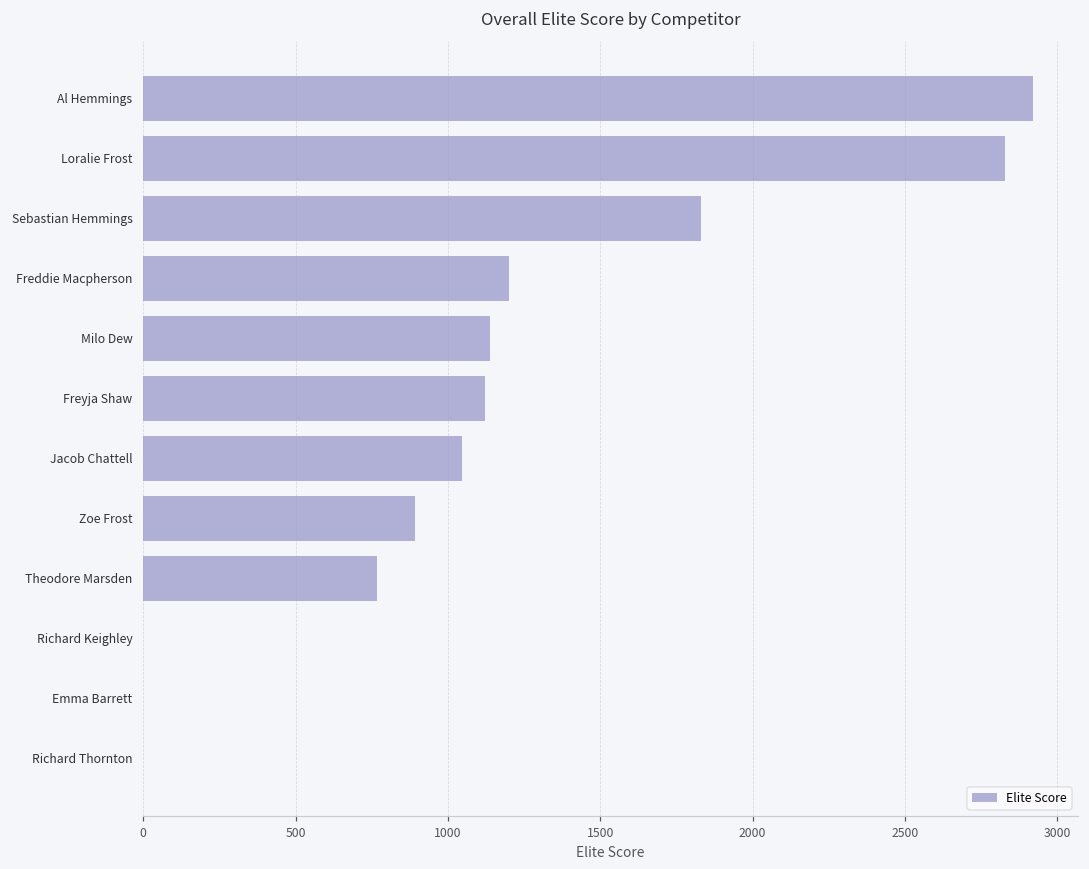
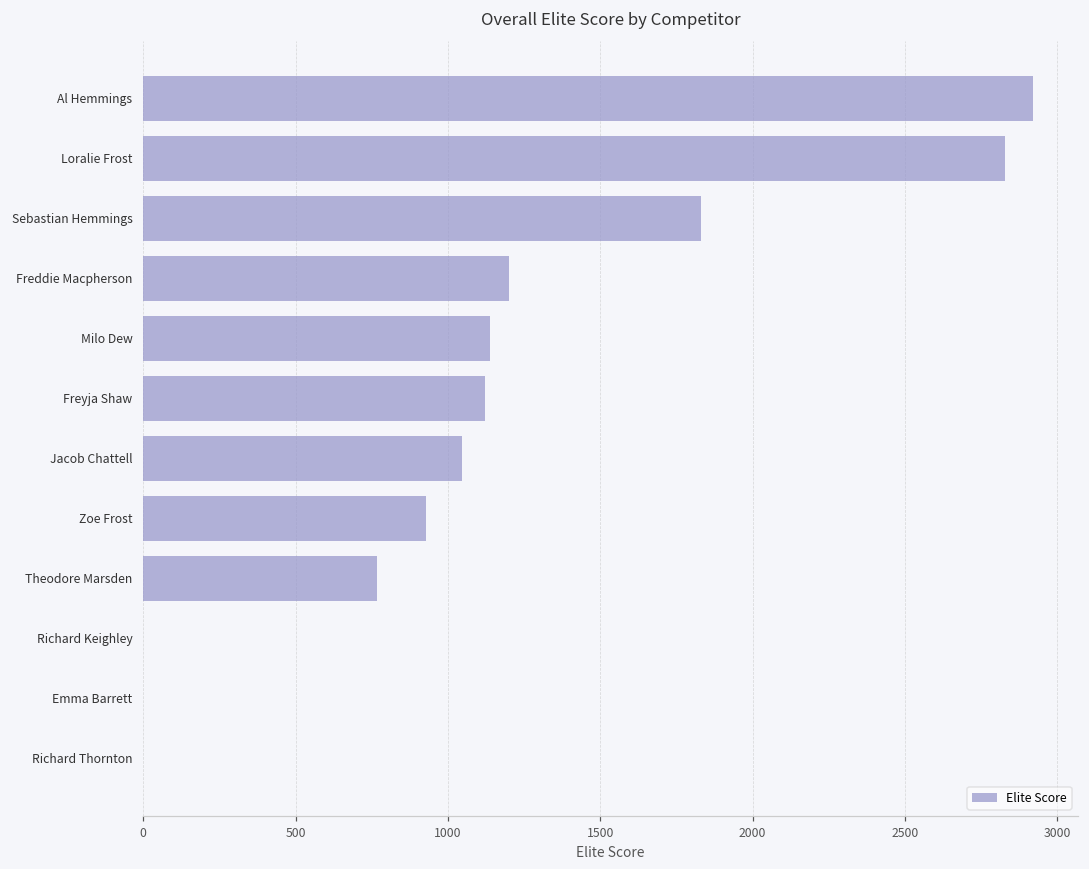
  {
    "Al Hemmings": 2920,
    "Loralie Frost": 2830,
    "Sebastian Hemmings": 1830,
    "Freddie Macpherson": 1200,
    "Milo Dew": 1140,
    "Freyja Shaw": 1120,
    "Jacob Chattell": 1050,
-   "Zoe Frost": 890,
+   "Zoe Frost": 930,
    "Theodore Marsden": 770,
    "Richard Keighley": 0,
    "Emma Barrett": 0,
    "Richard Thornton": 0
  }
